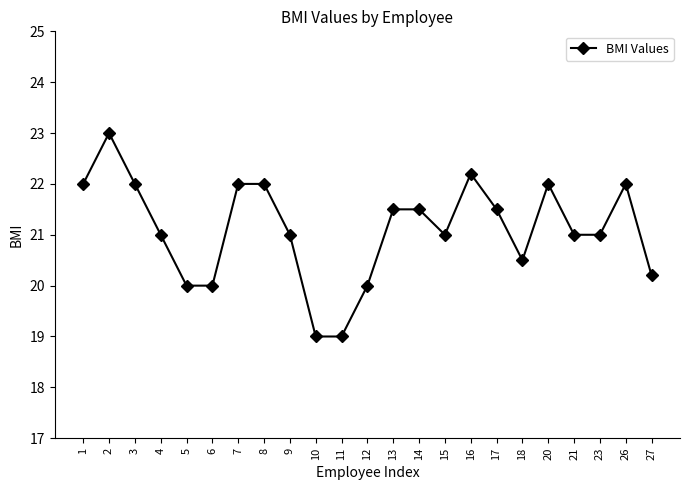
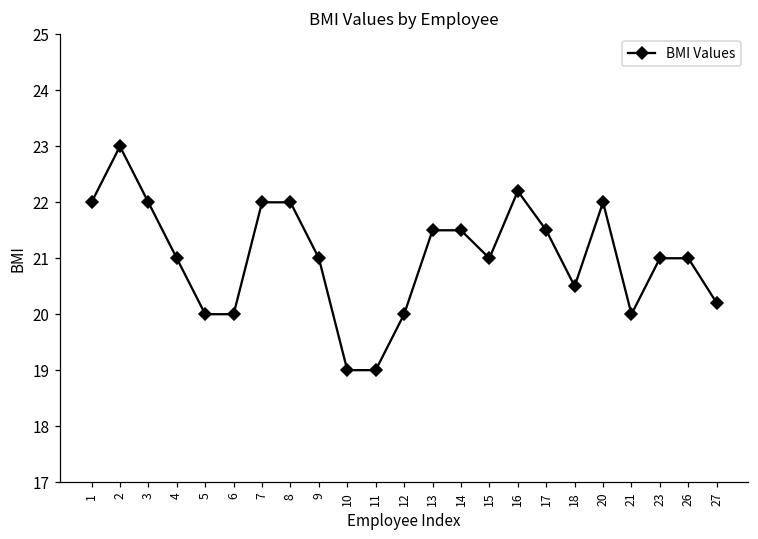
  {
    "1": 22,
    "2": 23,
    "3": 22,
    "4": 21,
    "5": 20,
    "6": 20,
    "7": 22,
    "8": 22,
    "9": 21,
    "10": 19,
    "11": 19,
    "12": 20,
    "13": 21.5,
    "14": 21.5,
    "15": 21,
    "16": 22.2,
    "17": 21.5,
    "18": 20.5,
    "20": 22,
-   "21": 21,
+   "21": 20,
    "23": 21,
-   "26": 22,
+   "26": 21,
    "27": 20.2
  }
